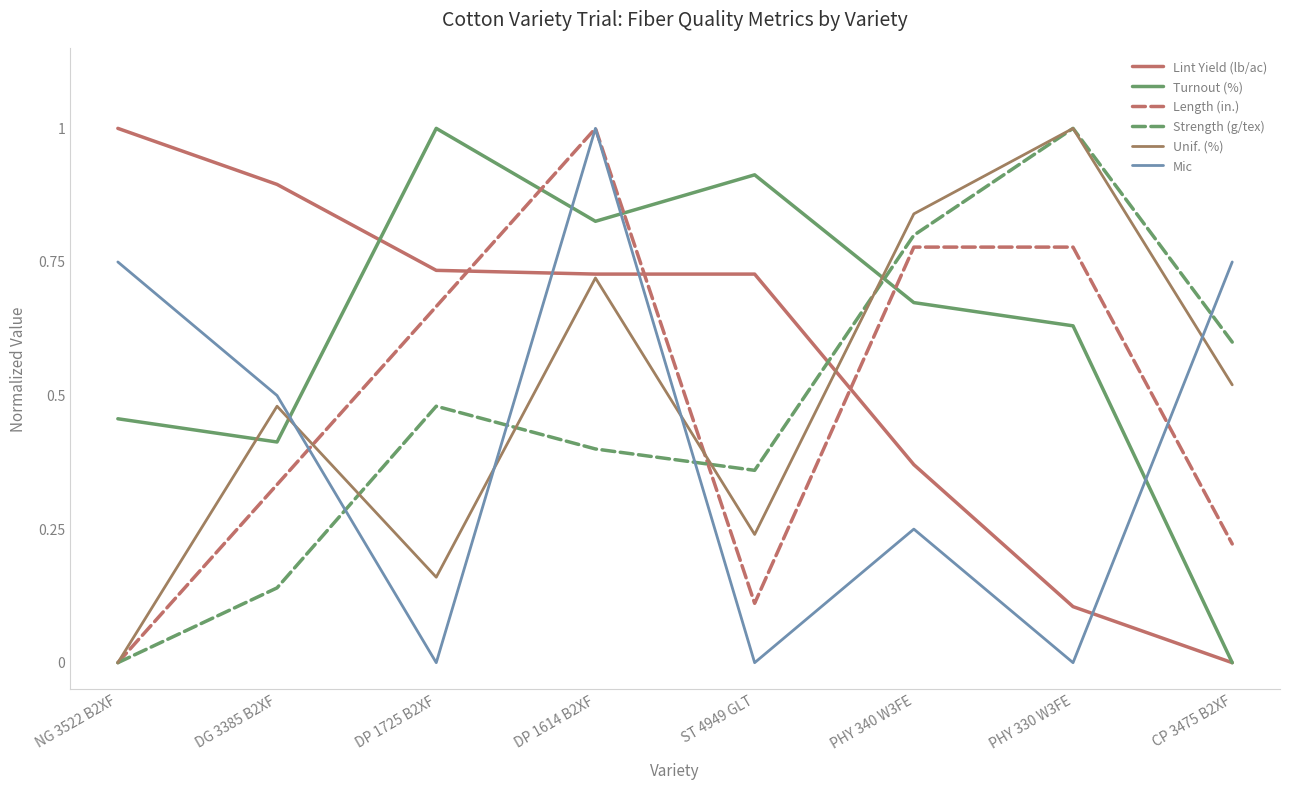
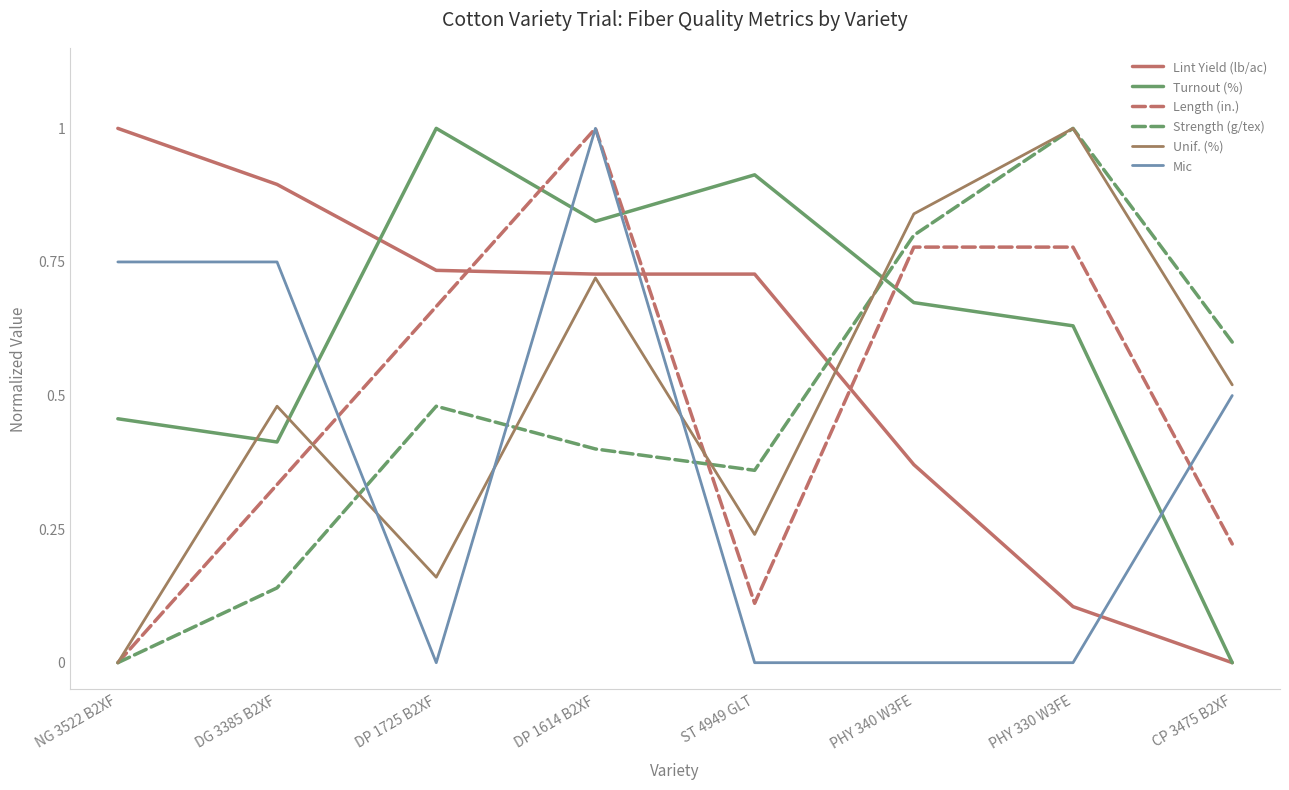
  {
    "Mic": {
      "NG 3522 B2XF": 0.75,
-     "DG 3385 B2XF": 0.50,
+     "DG 3385 B2XF": 0.75,
      "DP 1725 B2XF": 0.00,
      "ST 4949 GLT": 0.00,
-     "PHY 340 W3FE": 0.25,
+     "PHY 340 W3FE": 0.00,
      "PHY 330 W3FE": 0.00,
-     "CP 3475 B2XF": 0.75
+     "CP 3475 B2XF": 0.50
    }
  }
